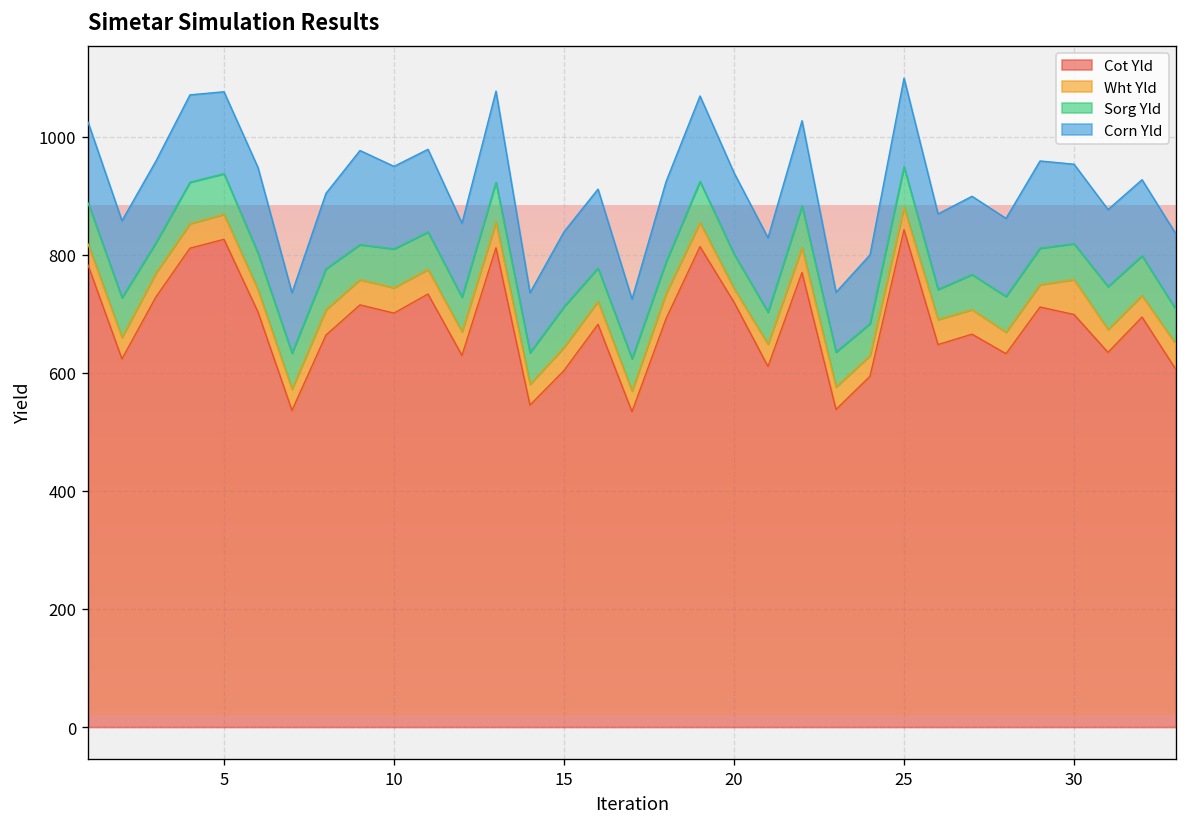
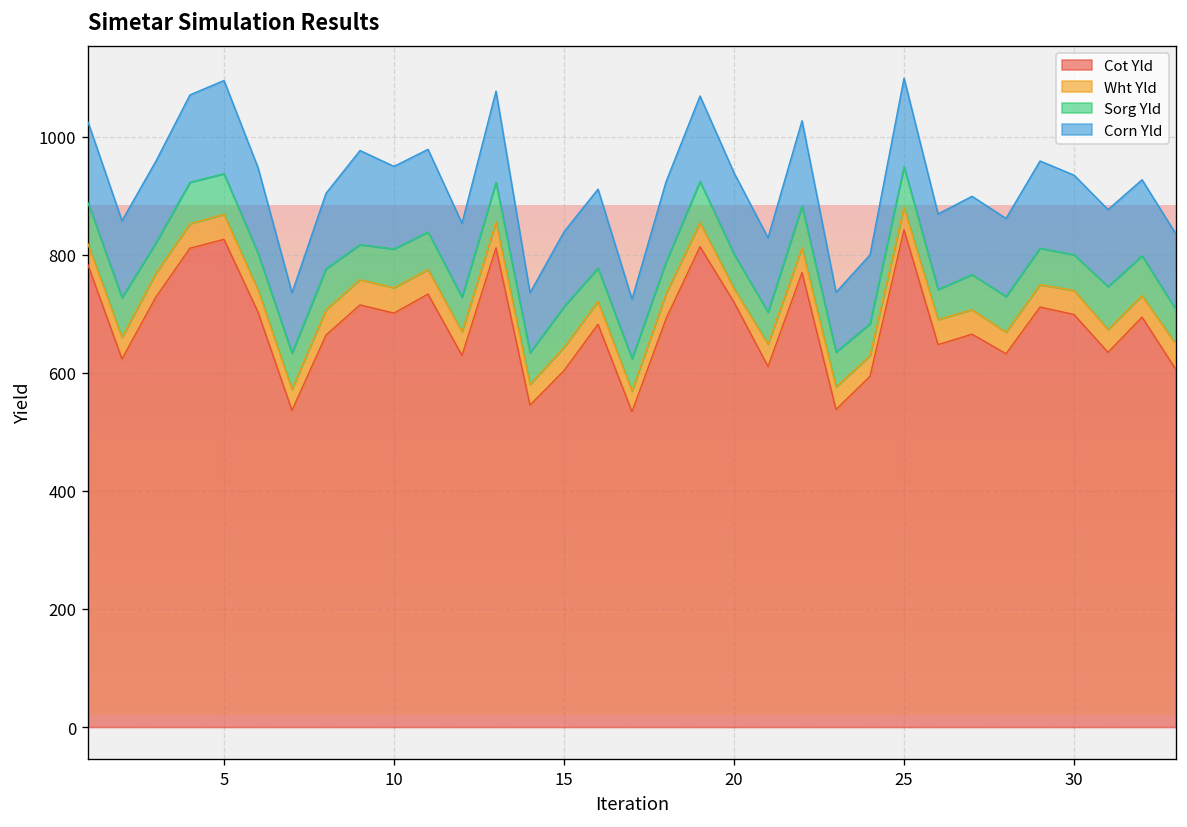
  {
    "Cot Yld": {
      "5": 830,
      "10": 700,
      "15": 600,
      "20": 720,
      "25": 840,
      "30": 700
    },
    "Wht Yld": {
      "5": 40,
      "10": 40,
      "15": 40,
      "20": 20,
      "25": 40,
-     "30": 60
+     "30": 40
    },
    "Sorg Yld": {
      "5": 70,
      "10": 70,
      "15": 70,
      "20": 60,
      "25": 70,
      "30": 60
    },
    "Corn Yld": {
-     "5": 140,
+     "5": 160,
      "10": 140,
      "15": 130,
      "20": 140,
      "25": 150,
      "30": 130
    }
  }
